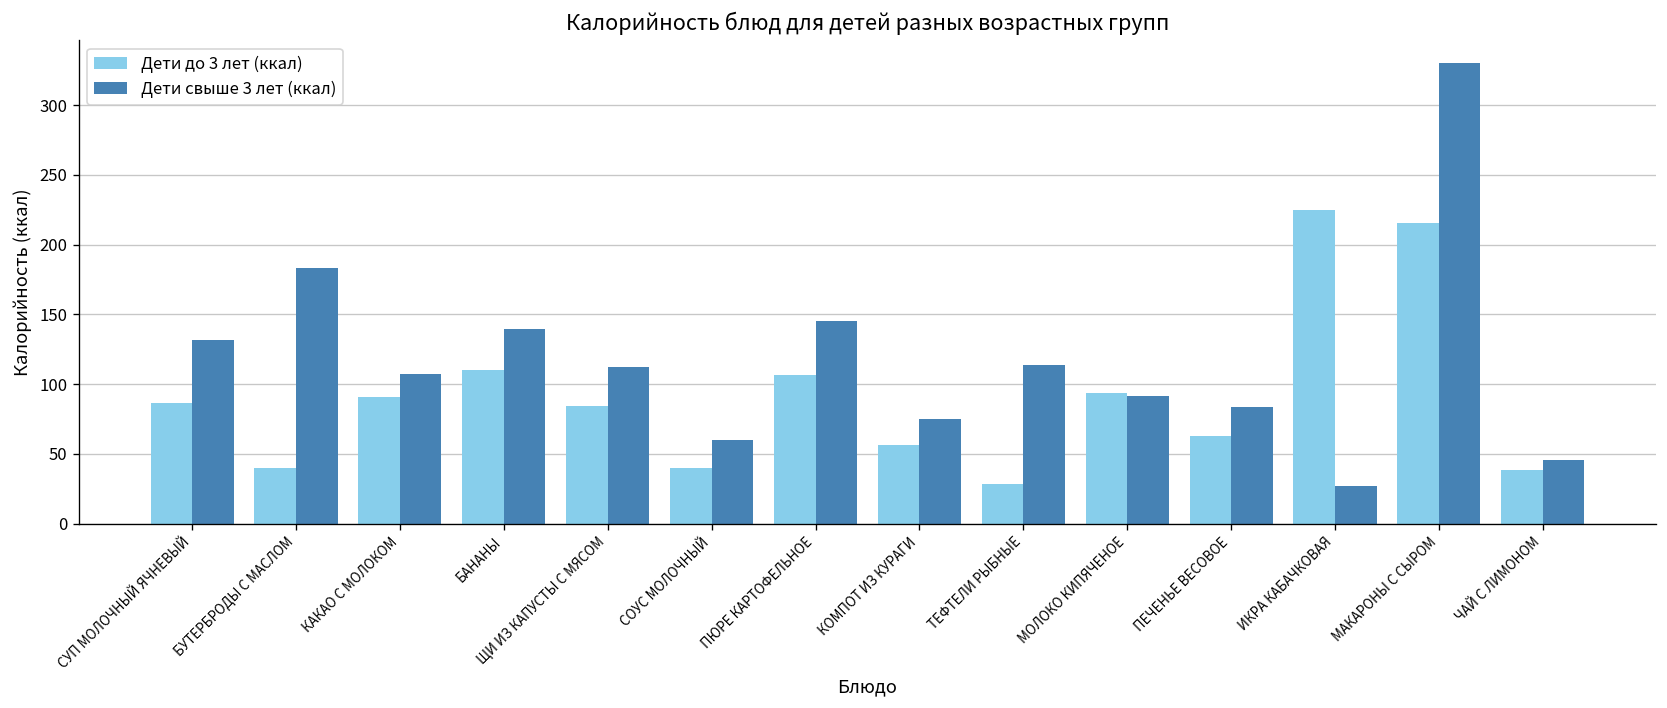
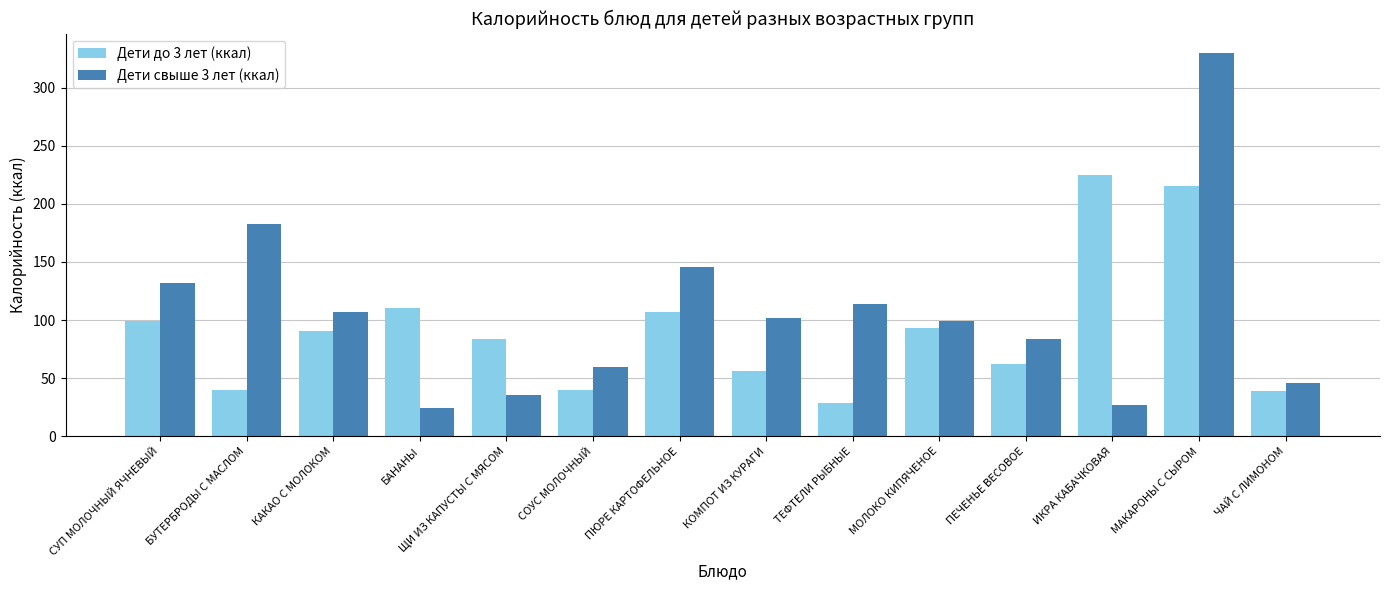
  {
    "Дети до 3 лет (ккал)": {
-     "СУП МОЛОЧНЫЙ ЯЧНЕВЫЙ": 87,
+     "СУП МОЛОЧНЫЙ ЯЧНЕВЫЙ": 99,
      "БУТЕРБРОДЫ С МАСЛОМ": 40,
      "КАКАО С МОЛОКОМ": 91,
      "БАНАНЫ": 110,
      "ЩИ ИЗ КАПУСТЫ С МЯСОМ": 84,
      "СОУС МОЛОЧНЫЙ": 40,
      "ПЮРЕ КАРТОФЕЛЬНОЕ": 107,
      "КОМПОТ ИЗ КУРАГИ": 57,
      "ТЕФТЕЛИ РЫБНЫЕ": 28,
      "МОЛОКО КИПЯЧЕНОЕ": 94,
      "ПЕЧЕНЬЕ ВЕСОВОЕ": 63,
      "ИКРА КАБАЧКОВАЯ": 225,
      "МАКАРОНЫ С СЫРОМ": 216,
      "ЧАЙ С ЛИМОНОМ": 39
    },
    "Дети свыше 3 лет (ккал)": {
      "СУП МОЛОЧНЫЙ ЯЧНЕВЫЙ": 132,
      "БУТЕРБРОДЫ С МАСЛОМ": 183,
      "КАКАО С МОЛОКОМ": 107,
-     "БАНАНЫ": 139,
-     "ЩИ ИЗ КАПУСТЫ С МЯСОМ": 112,
+     "БАНАНЫ": 24,
+     "ЩИ ИЗ КАПУСТЫ С МЯСОМ": 36,
      "СОУС МОЛОЧНЫЙ": 60,
      "ПЮРЕ КАРТОФЕЛЬНОЕ": 145,
-     "КОМПОТ ИЗ КУРАГИ": 75,
+     "КОМПОТ ИЗ КУРАГИ": 102,
      "ТЕФТЕЛИ РЫБНЫЕ": 113,
-     "МОЛОКО КИПЯЧЕНОЕ": 92,
+     "МОЛОКО КИПЯЧЕНОЕ": 99,
      "ПЕЧЕНЬЕ ВЕСОВОЕ": 83,
      "ИКРА КАБАЧКОВАЯ": 27,
      "МАКАРОНЫ С СЫРОМ": 330,
      "ЧАЙ С ЛИМОНОМ": 46
    }
  }
